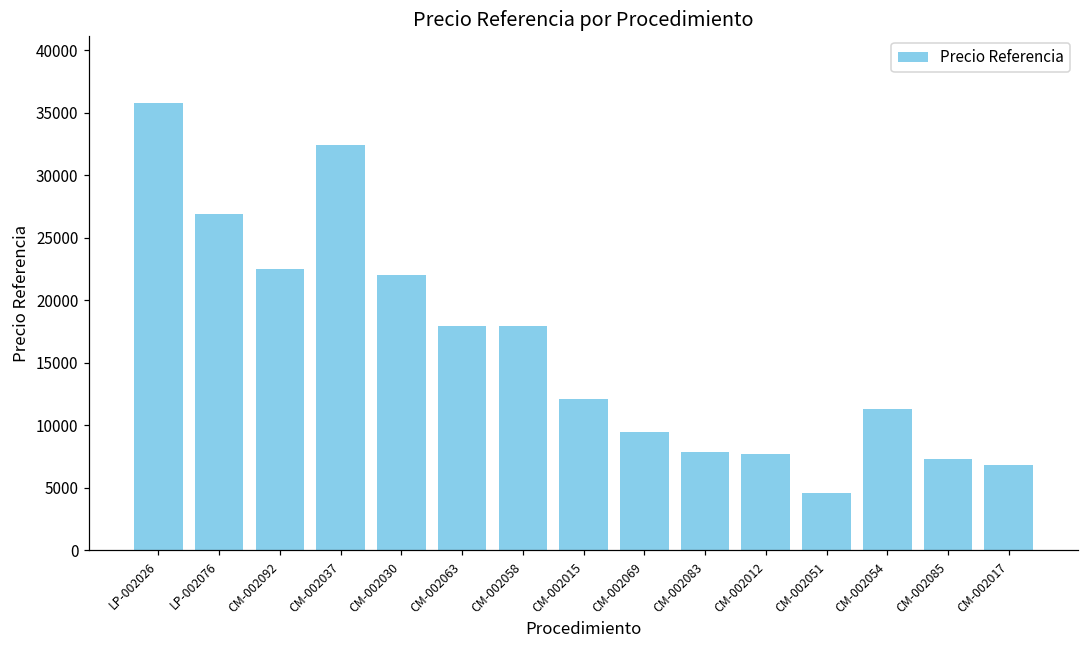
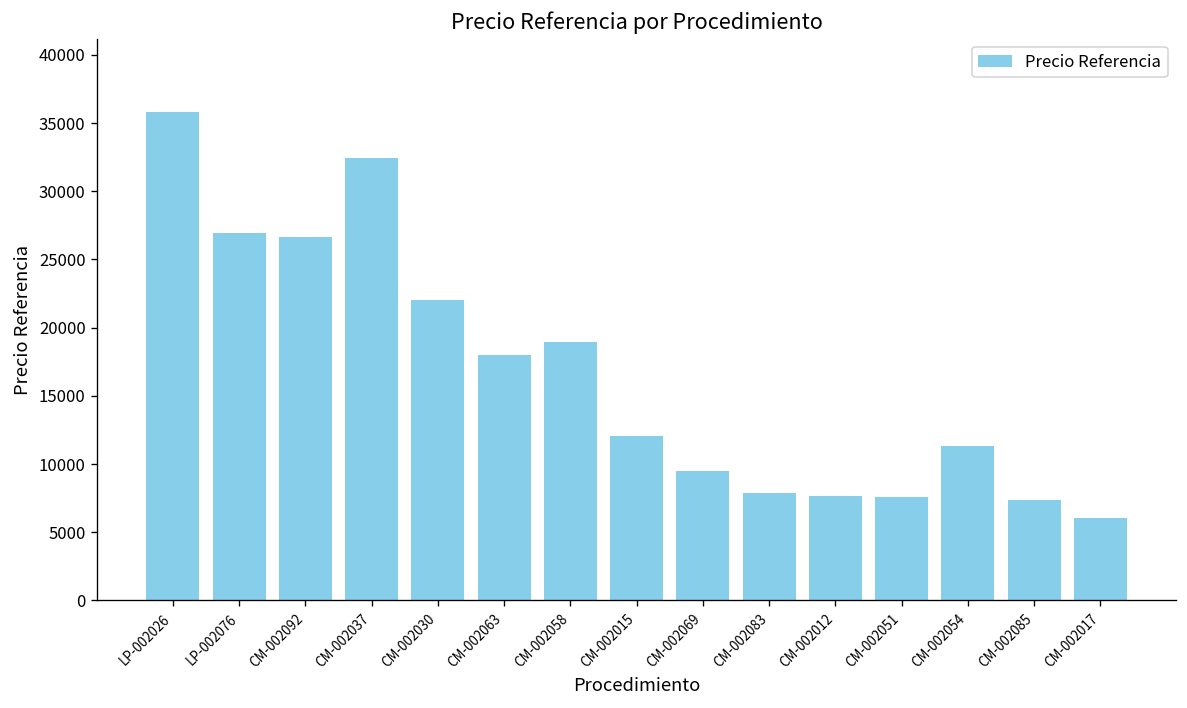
  {
    "LP-002026": 35800,
    "LP-002076": 26900,
-   "CM-002092": 22500,
+   "CM-002092": 26700,
    "CM-002037": 32400,
    "CM-002030": 22000,
    "CM-002063": 18000,
-   "CM-002058": 18000,
+   "CM-002058": 18900,
    "CM-002015": 12100,
    "CM-002069": 9500,
    "CM-002083": 7900,
    "CM-002012": 7700,
-   "CM-002051": 4600,
+   "CM-002051": 7600,
    "CM-002054": 11300,
    "CM-002085": 7300,
-   "CM-002017": 6800
+   "CM-002017": 6100
  }
